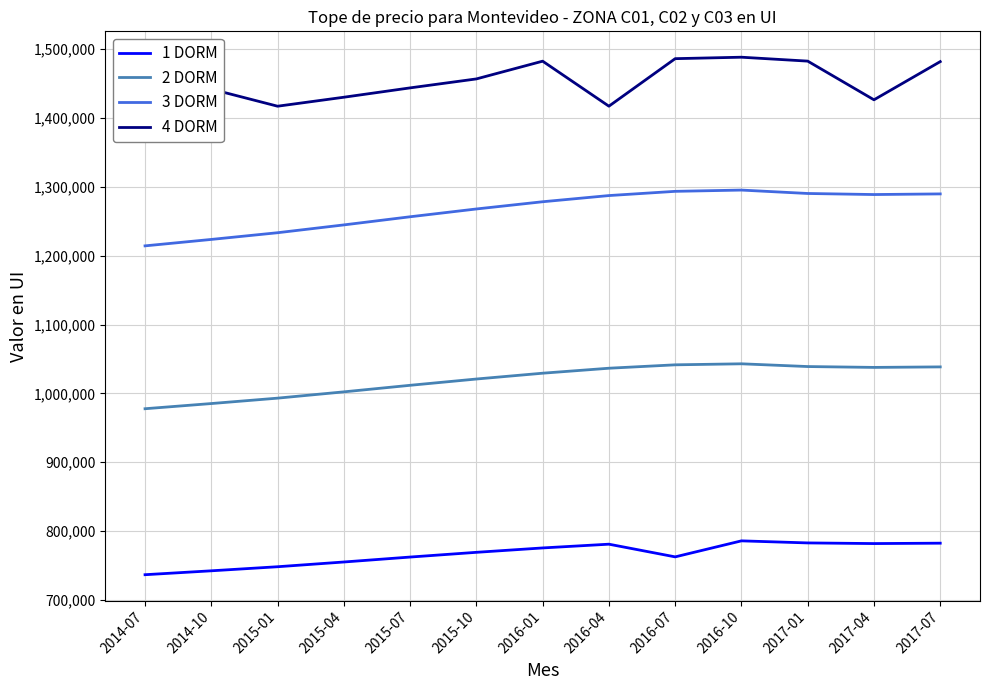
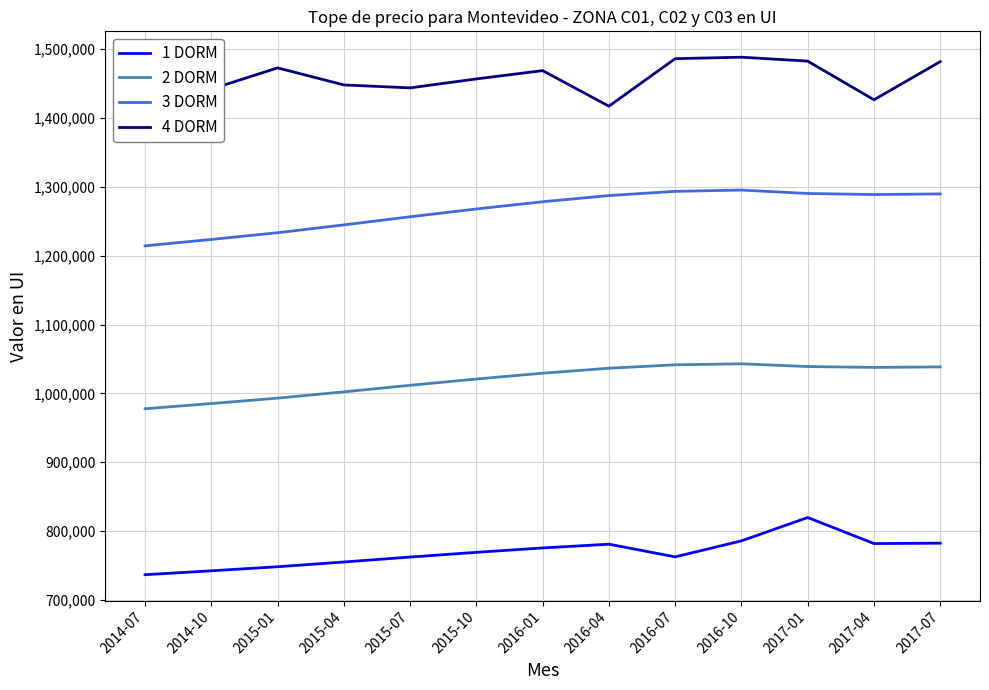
  {
    "1 DORM": {
      "2014-07": "740,000",
      "2014-10": "740,000",
      "2015-01": "750,000",
      "2015-04": "760,000",
      "2015-07": "760,000",
      "2015-10": "770,000",
      "2016-01": "780,000",
      "2016-04": "780,000",
      "2016-07": "760,000",
      "2016-10": "790,000",
-     "2017-01": "780,000",
+     "2017-01": "820,000",
      "2017-04": "780,000",
      "2017-07": "780,000"
    },
    "4 DORM": {
-     "2015-01": "1,420,000",
-     "2015-04": "1,430,000",
+     "2015-01": "1,470,000",
+     "2015-04": "1,450,000",
      "2015-07": "1,440,000",
      "2015-10": "1,460,000",
-     "2016-01": "1,480,000",
+     "2016-01": "1,470,000",
      "2016-04": "1,420,000",
      "2016-07": "1,490,000",
      "2016-10": "1,490,000",
      "2017-01": "1,480,000",
      "2017-04": "1,430,000",
      "2017-07": "1,480,000"
    }
  }
